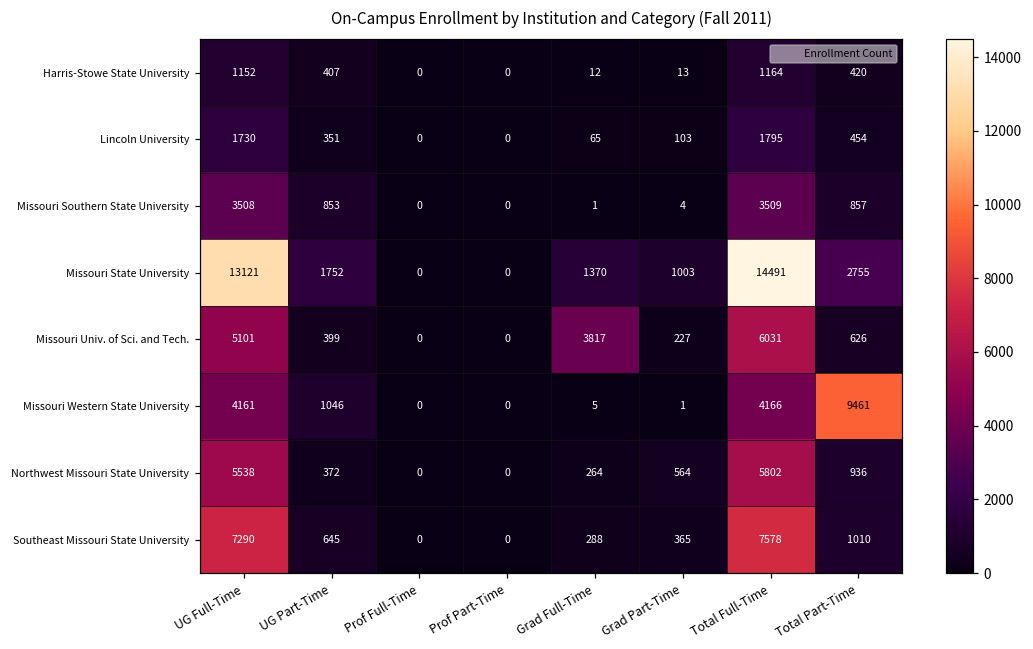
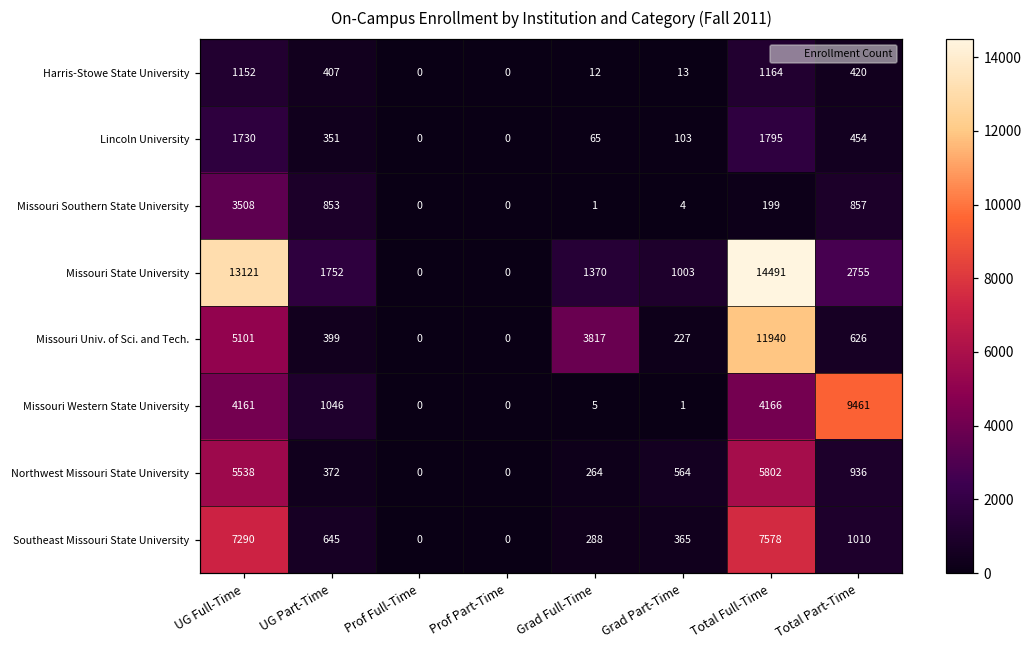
  {
    "Harris-Stowe State University": {
      "UG Full-Time": 1152,
      "UG Part-Time": 407,
      "Prof Full-Time": 0,
      "Prof Part-Time": 0,
      "Grad Full-Time": 12,
      "Grad Part-Time": 13,
      "Total Full-Time": 1164,
      "Total Part-Time": 420
    },
    "Lincoln University": {
      "UG Full-Time": 1730,
      "UG Part-Time": 351,
      "Prof Full-Time": 0,
      "Prof Part-Time": 0,
      "Grad Full-Time": 65,
      "Grad Part-Time": 103,
      "Total Full-Time": 1795,
      "Total Part-Time": 454
    },
    "Missouri Southern State University": {
      "UG Full-Time": 3508,
      "UG Part-Time": 853,
      "Prof Full-Time": 0,
      "Prof Part-Time": 0,
      "Grad Full-Time": 1,
      "Grad Part-Time": 4,
-     "Total Full-Time": 3509,
+     "Total Full-Time": 199,
      "Total Part-Time": 857
    },
    "Missouri State University": {
      "UG Full-Time": 13121,
      "UG Part-Time": 1752,
      "Prof Full-Time": 0,
      "Prof Part-Time": 0,
      "Grad Full-Time": 1370,
      "Grad Part-Time": 1003,
      "Total Full-Time": 14491,
      "Total Part-Time": 2755
    },
    "Missouri Univ. of Sci. and Tech.": {
      "UG Full-Time": 5101,
      "UG Part-Time": 399,
      "Prof Full-Time": 0,
      "Prof Part-Time": 0,
      "Grad Full-Time": 3817,
      "Grad Part-Time": 227,
-     "Total Full-Time": 6031,
+     "Total Full-Time": 11940,
      "Total Part-Time": 626
    },
    "Missouri Western State University": {
      "UG Full-Time": 4161,
      "UG Part-Time": 1046,
      "Prof Full-Time": 0,
      "Prof Part-Time": 0,
      "Grad Full-Time": 5,
      "Grad Part-Time": 1,
      "Total Full-Time": 4166,
      "Total Part-Time": 9461
    },
    "Northwest Missouri State University": {
      "UG Full-Time": 5538,
      "UG Part-Time": 372,
      "Prof Full-Time": 0,
      "Prof Part-Time": 0,
      "Grad Full-Time": 264,
      "Grad Part-Time": 564,
      "Total Full-Time": 5802,
      "Total Part-Time": 936
    },
    "Southeast Missouri State University": {
      "UG Full-Time": 7290,
      "UG Part-Time": 645,
      "Prof Full-Time": 0,
      "Prof Part-Time": 0,
      "Grad Full-Time": 288,
      "Grad Part-Time": 365,
      "Total Full-Time": 7578,
      "Total Part-Time": 1010
    }
  }
